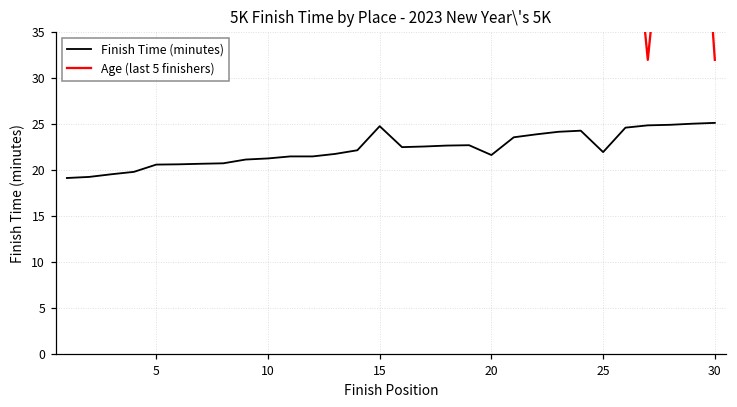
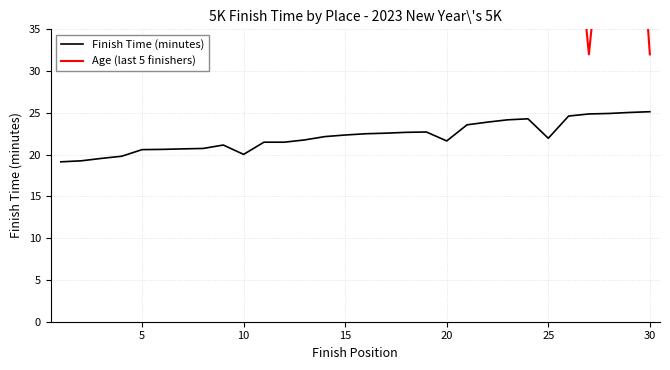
  {
    "Finish Time (minutes)": {
      "5": 21,
-     "10": 21,
-     "15": 25,
+     "10": 20,
+     "15": 22,
      "20": 22,
      "25": 22,
      "30": 25
    },
    "Age (last 5 finishers)": {
      "30": 32
    }
  }
